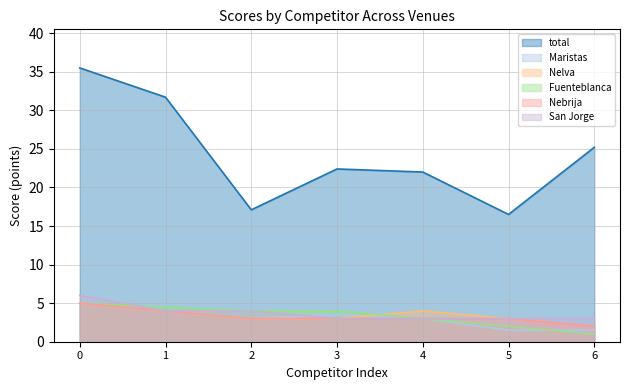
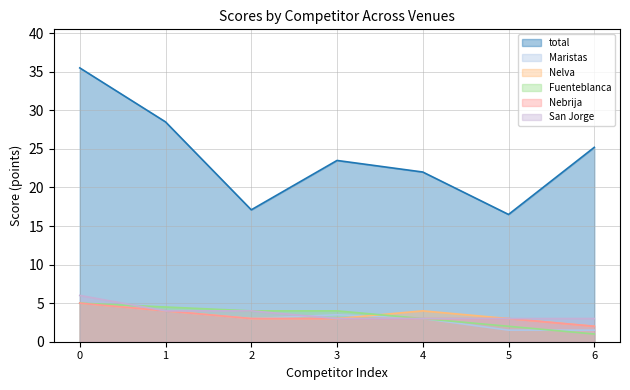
  {
    "total": {
      "0": 36,
-     "1": 32,
+     "1": 29,
      "2": 17,
-     "3": 22,
+     "3": 24,
      "4": 22,
      "5": 17,
      "6": 25
    }
  }
